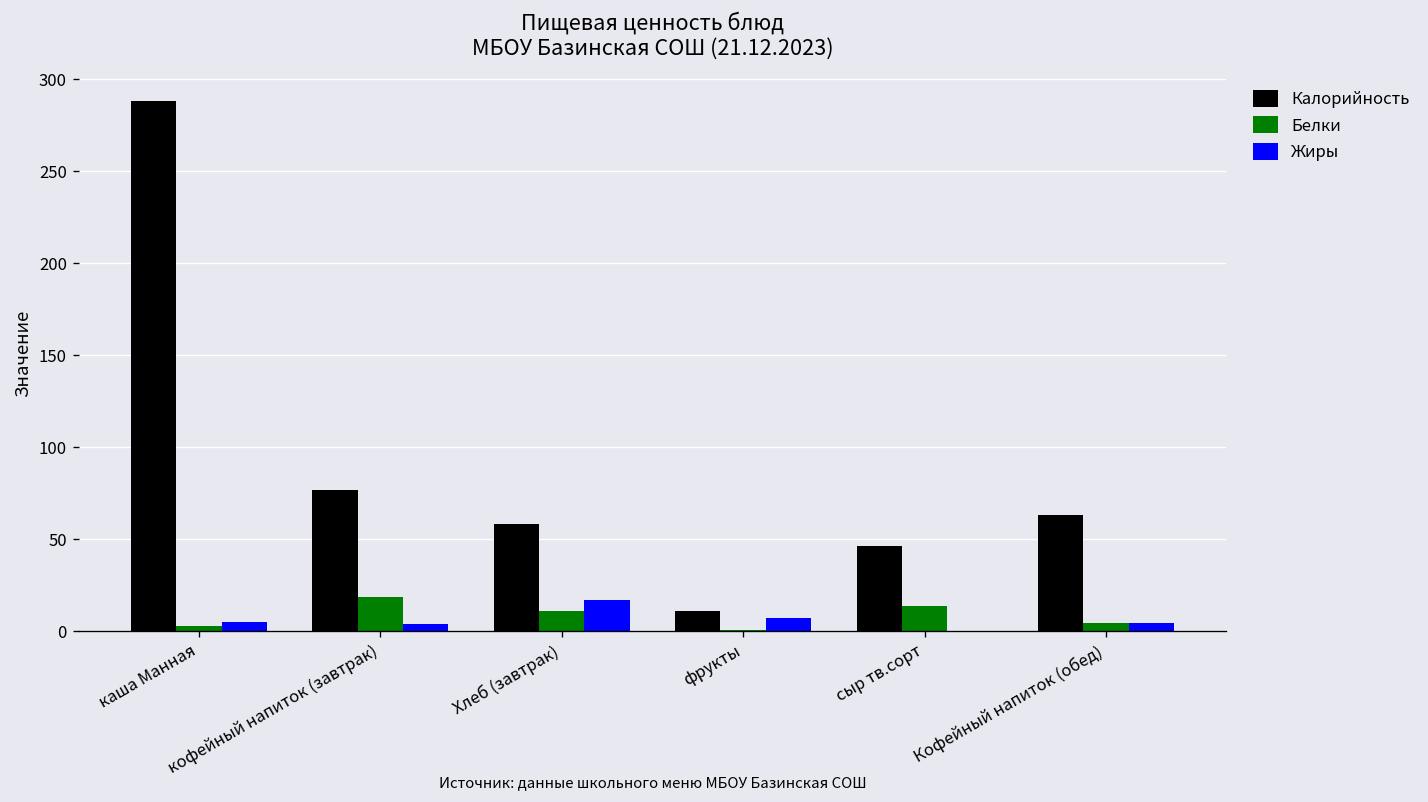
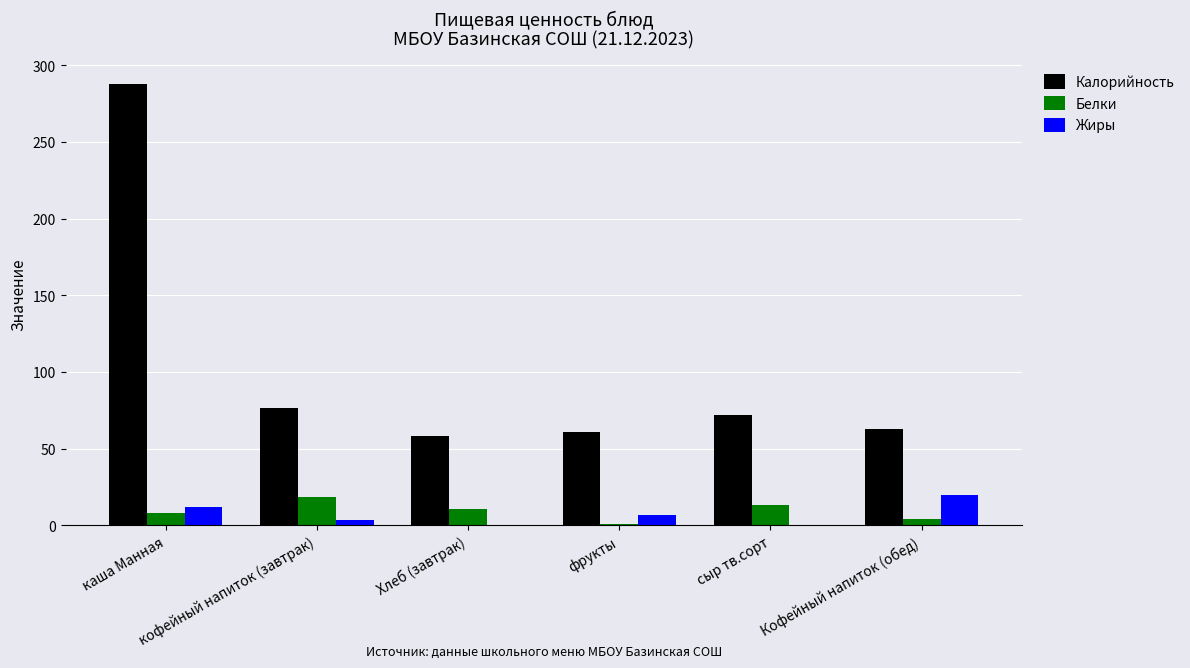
  {
    "Калорийность": {
      "каша Манная": 288,
      "кофейный напиток (завтрак)": 76,
      "Хлеб (завтрак)": 58,
-     "фрукты": 11,
-     "сыр тв.сорт": 46,
+     "фрукты": 61,
+     "сыр тв.сорт": 72,
      "Кофейный напиток (обед)": 63
    },
    "Белки": {
-     "каша Манная": 3,
+     "каша Манная": 8,
      "кофейный напиток (завтрак)": 18,
      "Хлеб (завтрак)": 11,
      "сыр тв.сорт": 14,
      "Кофейный напиток (обед)": 4
    },
    "Жиры": {
-     "каша Манная": 5,
+     "каша Манная": 12,
      "кофейный напиток (завтрак)": 4,
-     "Хлеб (завтрак)": 17,
+     "Хлеб (завтрак)": 0,
      "фрукты": 7,
      "сыр тв.сорт": 0,
-     "Кофейный напиток (обед)": 4
+     "Кофейный напиток (обед)": 20
    }
  }
